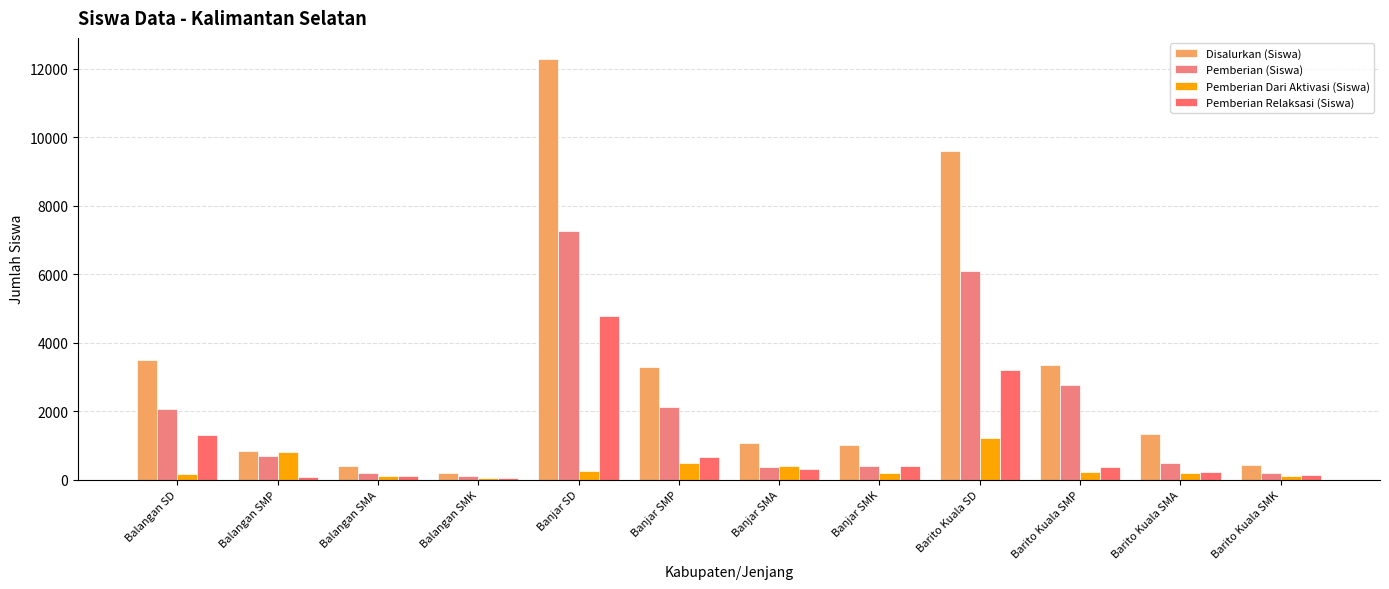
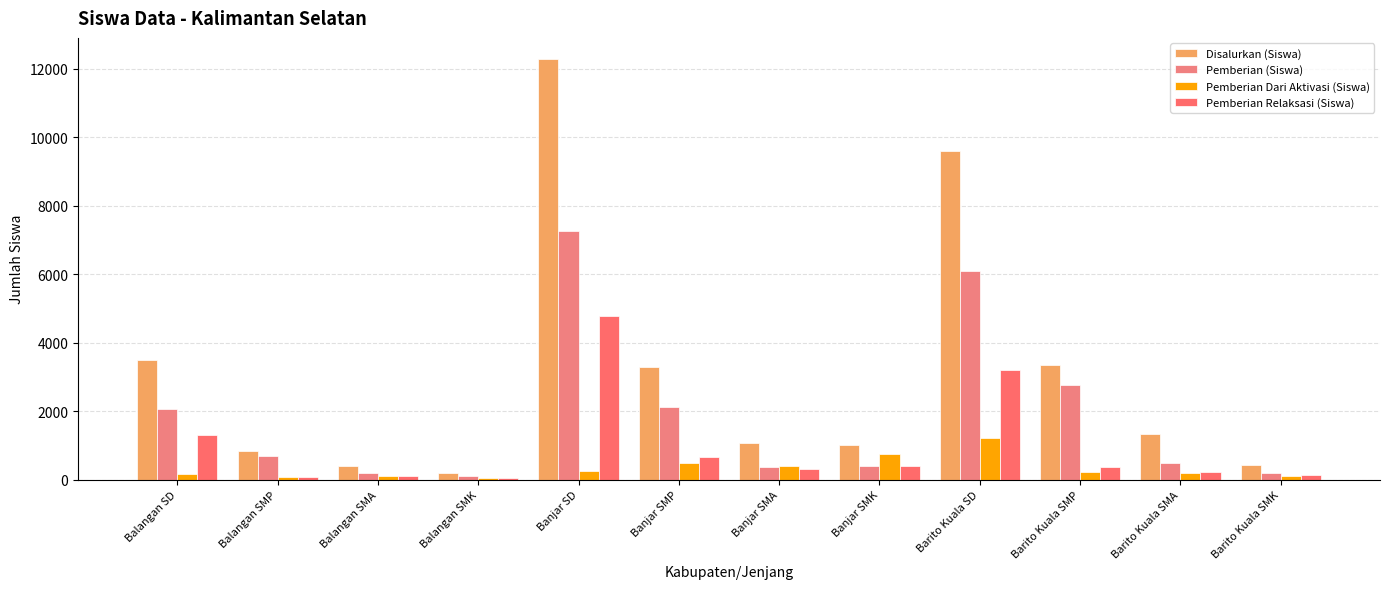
  {
    "Pemberian Dari Aktivasi (Siswa)": {
      "Balangan SD": 100,
-     "Balangan SMP": 800,
+     "Balangan SMP": 100,
      "Balangan SMA": 100,
      "Banjar SD": 300,
      "Banjar SMP": 500,
      "Banjar SMA": 400,
-     "Banjar SMK": 200,
+     "Banjar SMK": 700,
      "Barito Kuala SD": 1200,
      "Barito Kuala SMP": 200,
      "Barito Kuala SMA": 200,
      "Barito Kuala SMK": 100
    }
  }
